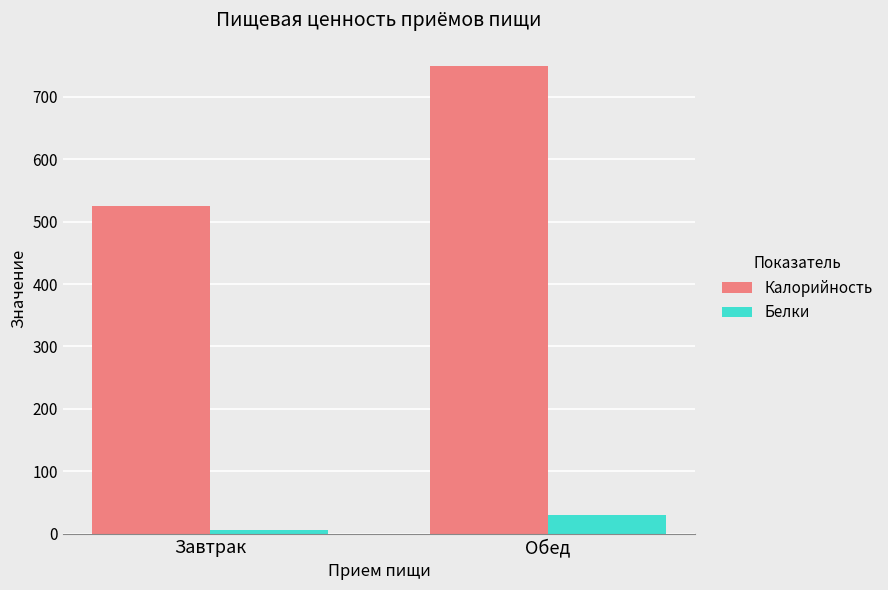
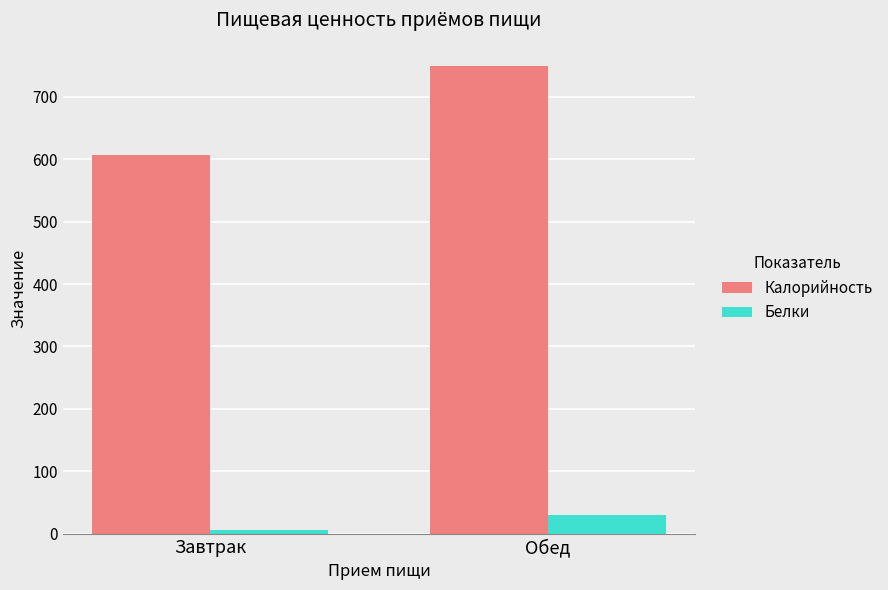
  {
    "Калорийность": {
-     "Завтрак": 520,
+     "Завтрак": 610,
      "Обед": 750
    },
    "Белки": {
      "Завтрак": 10,
      "Обед": 30
    }
  }
